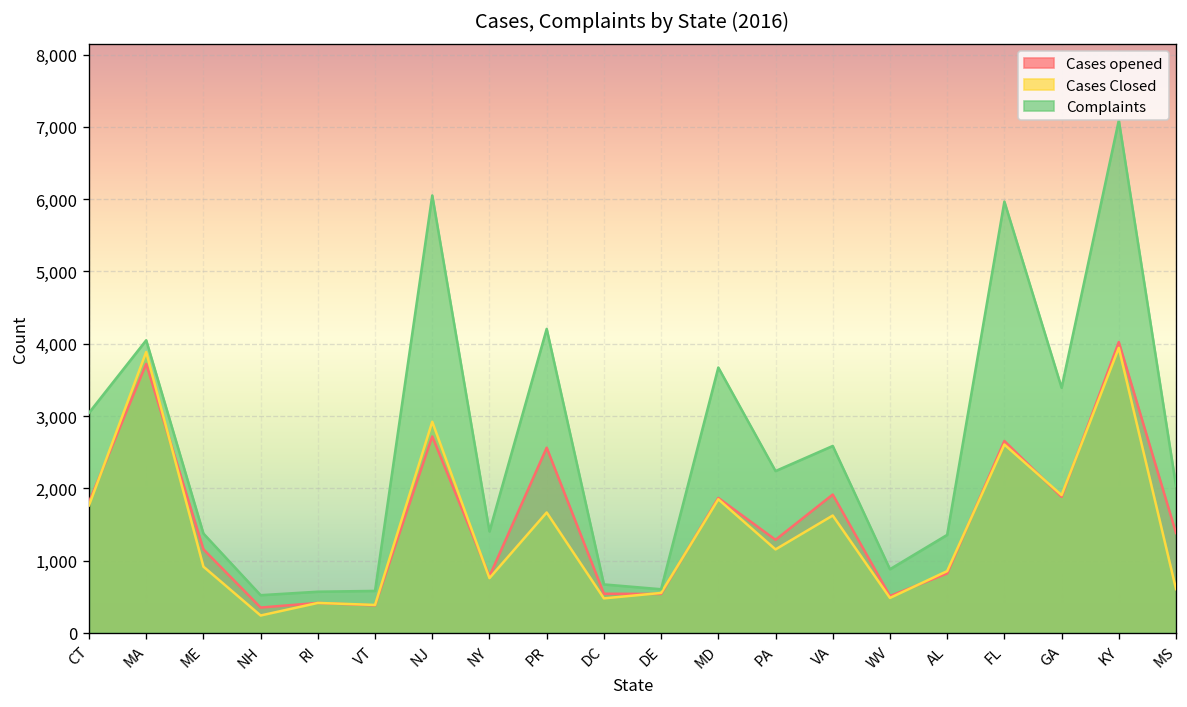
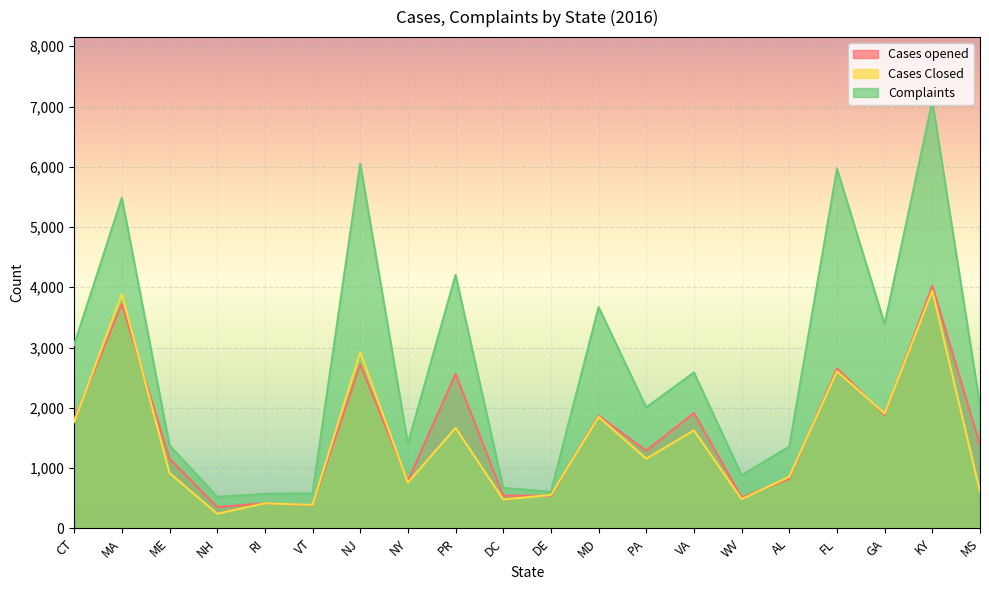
  {
    "Cases opened": {
      "CT": "1,800",
      "MA": "3,700",
      "ME": "1,200",
      "NH": "400",
      "NJ": "2,700",
      "PR": "2,600",
      "DC": "500",
      "PA": "1,300",
      "VA": "1,900",
      "FL": "2,700",
      "KY": "4,000",
      "MS": "1,400"
    },
    "Cases Closed": {
      "CT": "1,800",
      "MA": "3,900",
      "ME": "900",
      "NH": "200",
      "NJ": "2,900",
      "PR": "1,700",
      "DC": "500",
      "PA": "1,200",
      "VA": "1,600",
      "FL": "2,600",
      "KY": "3,900",
      "MS": "600"
    },
    "Complaints": {
      "CT": "3,000",
-     "MA": "4,000",
+     "MA": "5,500",
      "ME": "1,400",
      "NH": "500",
      "RI": "600",
      "VT": "600",
      "NJ": "6,100",
      "NY": "1,400",
      "PR": "4,200",
      "DC": "700",
      "DE": "600",
      "MD": "3,700",
-     "PA": "2,200",
+     "PA": "2,000",
      "VA": "2,600",
      "WV": "900",
      "AL": "1,400",
      "FL": "6,000",
      "GA": "3,400",
      "MS": "2,000"
    }
  }
